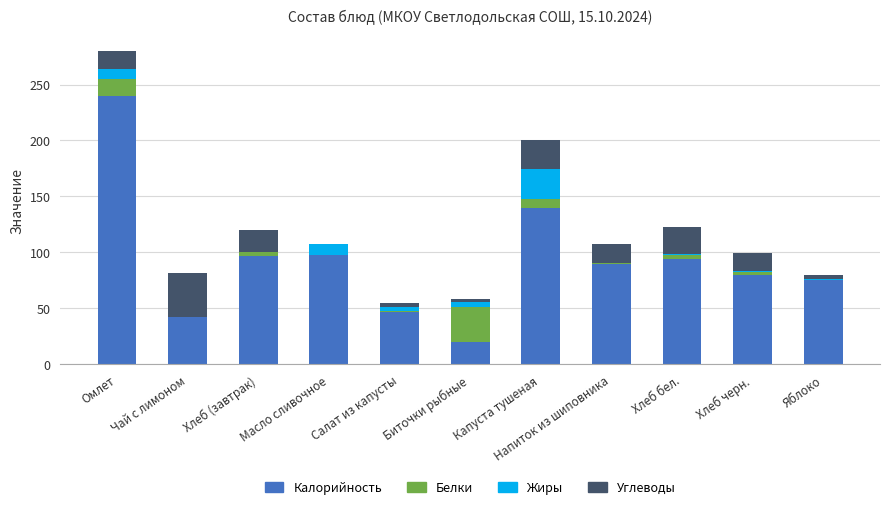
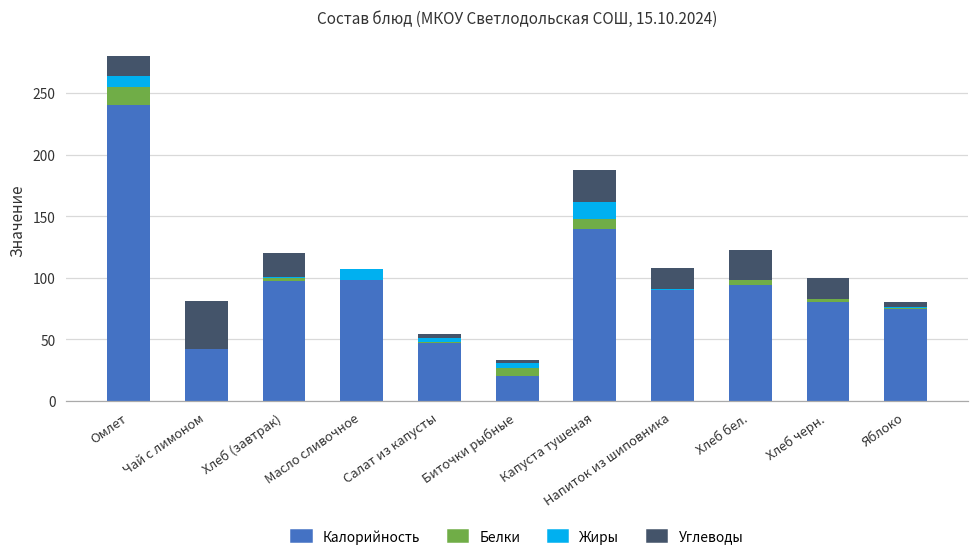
  {
    "Калорийность": {
      "Омлет": 240,
      "Чай с лимоном": 42,
      "Хлеб (завтрак)": 97,
      "Масло сливочное": 98,
      "Салат из капусты": 47,
      "Биточки рыбные": 20,
      "Капуста тушеная": 140,
      "Напиток из шиповника": 90,
      "Хлеб бел.": 94,
      "Хлеб черн.": 80,
      "Яблоко": 75
    },
    "Белки": {
      "Омлет": 15,
      "Хлеб (завтрак)": 3,
      "Масло сливочное": 0,
-     "Биточки рыбные": 31,
+     "Биточки рыбные": 6,
      "Капуста тушеная": 8,
      "Хлеб бел.": 4,
      "Хлеб черн.": 3
    },
    "Жиры": {
      "Омлет": 9,
      "Чай с лимоном": 0,
      "Масло сливочное": 9,
      "Салат из капусты": 3,
      "Биточки рыбные": 5,
-     "Капуста тушеная": 27
+     "Капуста тушеная": 14
    },
    "Углеводы": {
      "Омлет": 16,
      "Чай с лимоном": 39,
      "Хлеб (завтрак)": 20,
      "Салат из капусты": 4,
      "Биточки рыбные": 2,
      "Капуста тушеная": 26,
      "Напиток из шиповника": 17,
      "Хлеб бел.": 24,
      "Хлеб черн.": 16,
      "Яблоко": 4
    }
  }
